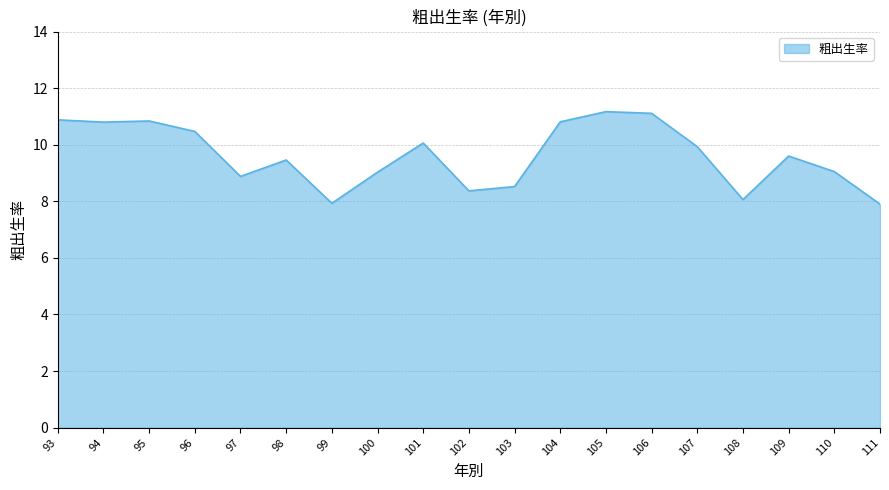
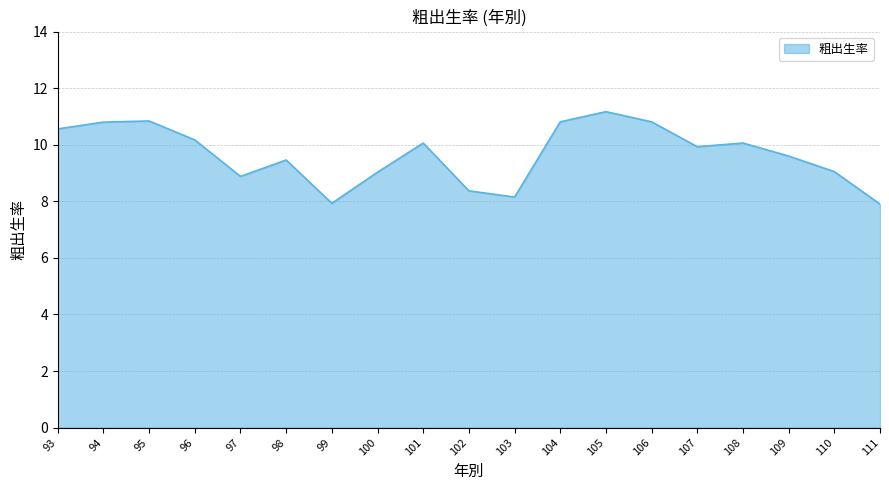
  {
-   "93": 10.9,
+   "93": 10.6,
    "94": 10.8,
    "95": 10.8,
-   "96": 10.5,
+   "96": 10.2,
    "97": 8.9,
    "98": 9.5,
    "99": 7.9,
    "100": 9.0,
    "101": 10.1,
    "102": 8.4,
-   "103": 8.5,
+   "103": 8.2,
    "104": 10.8,
    "105": 11.2,
-   "106": 11.1,
+   "106": 10.8,
    "107": 9.9,
-   "108": 8.1,
+   "108": 10.1,
    "109": 9.6,
    "110": 9.1,
    "111": 7.9
  }
